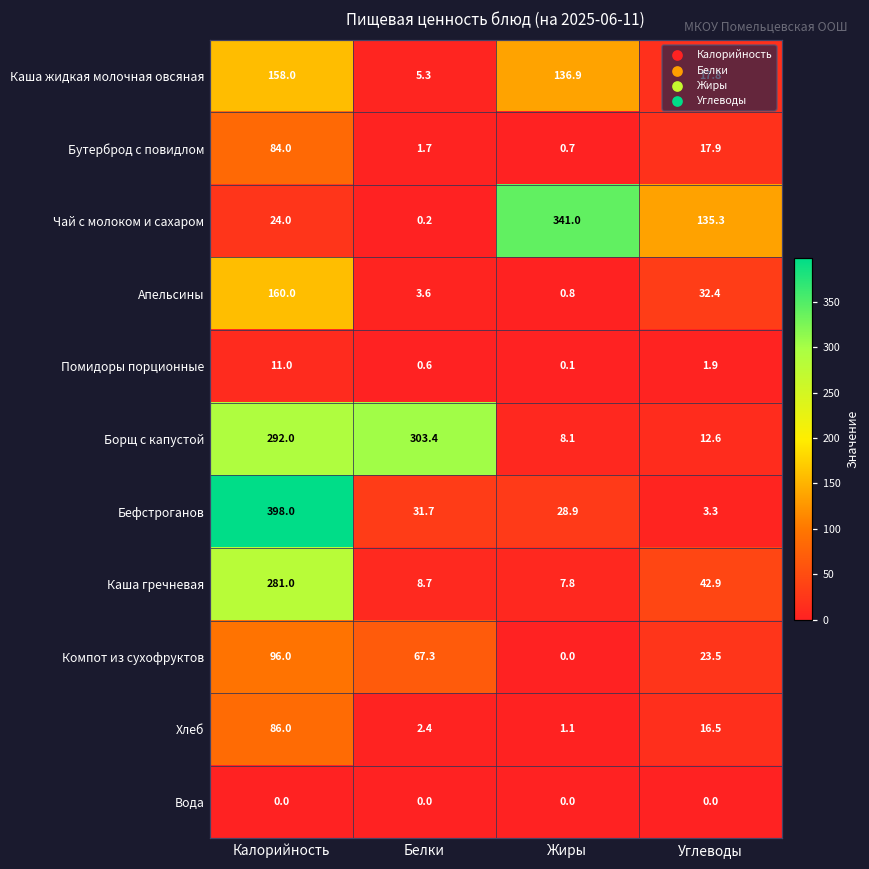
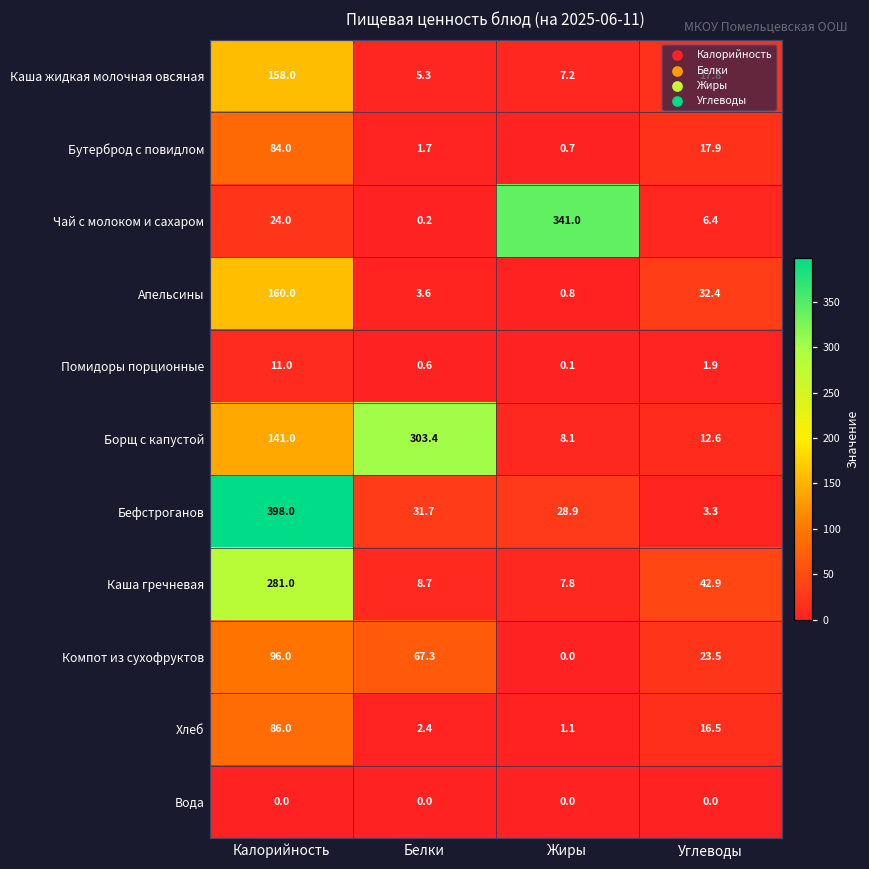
  {
    "Каша жидкая молочная овсяная": {
      "Калорийность": 158.0,
      "Белки": 5.3,
-     "Жиры": 136.9
+     "Жиры": 7.2
    },
    "Бутерброд с повидлом": {
      "Калорийность": 84.0,
      "Белки": 1.7,
      "Жиры": 0.7,
      "Углеводы": 17.9
    },
    "Чай с молоком и сахаром": {
      "Калорийность": 24.0,
      "Белки": 0.2,
      "Жиры": 341.0,
-     "Углеводы": 135.3
+     "Углеводы": 6.4
    },
    "Апельсины": {
      "Калорийность": 160.0,
      "Белки": 3.6,
      "Жиры": 0.8,
      "Углеводы": 32.4
    },
    "Помидоры порционные": {
      "Калорийность": 11.0,
      "Белки": 0.6,
      "Жиры": 0.1,
      "Углеводы": 1.9
    },
    "Борщ с капустой": {
-     "Калорийность": 292.0,
+     "Калорийность": 141.0,
      "Белки": 303.4,
      "Жиры": 8.1,
      "Углеводы": 12.6
    },
    "Бефстроганов": {
      "Калорийность": 398.0,
      "Белки": 31.7,
      "Жиры": 28.9,
      "Углеводы": 3.3
    },
    "Каша гречневая": {
      "Калорийность": 281.0,
      "Белки": 8.7,
      "Жиры": 7.8,
      "Углеводы": 42.9
    },
    "Компот из сухофруктов": {
      "Калорийность": 96.0,
      "Белки": 67.3,
      "Жиры": 0.0,
      "Углеводы": 23.5
    },
    "Хлеб": {
      "Калорийность": 86.0,
      "Белки": 2.4,
      "Жиры": 1.1,
      "Углеводы": 16.5
    },
    "Вода": {
      "Калорийность": 0.0,
      "Белки": 0.0,
      "Жиры": 0.0,
      "Углеводы": 0.0
    }
  }
